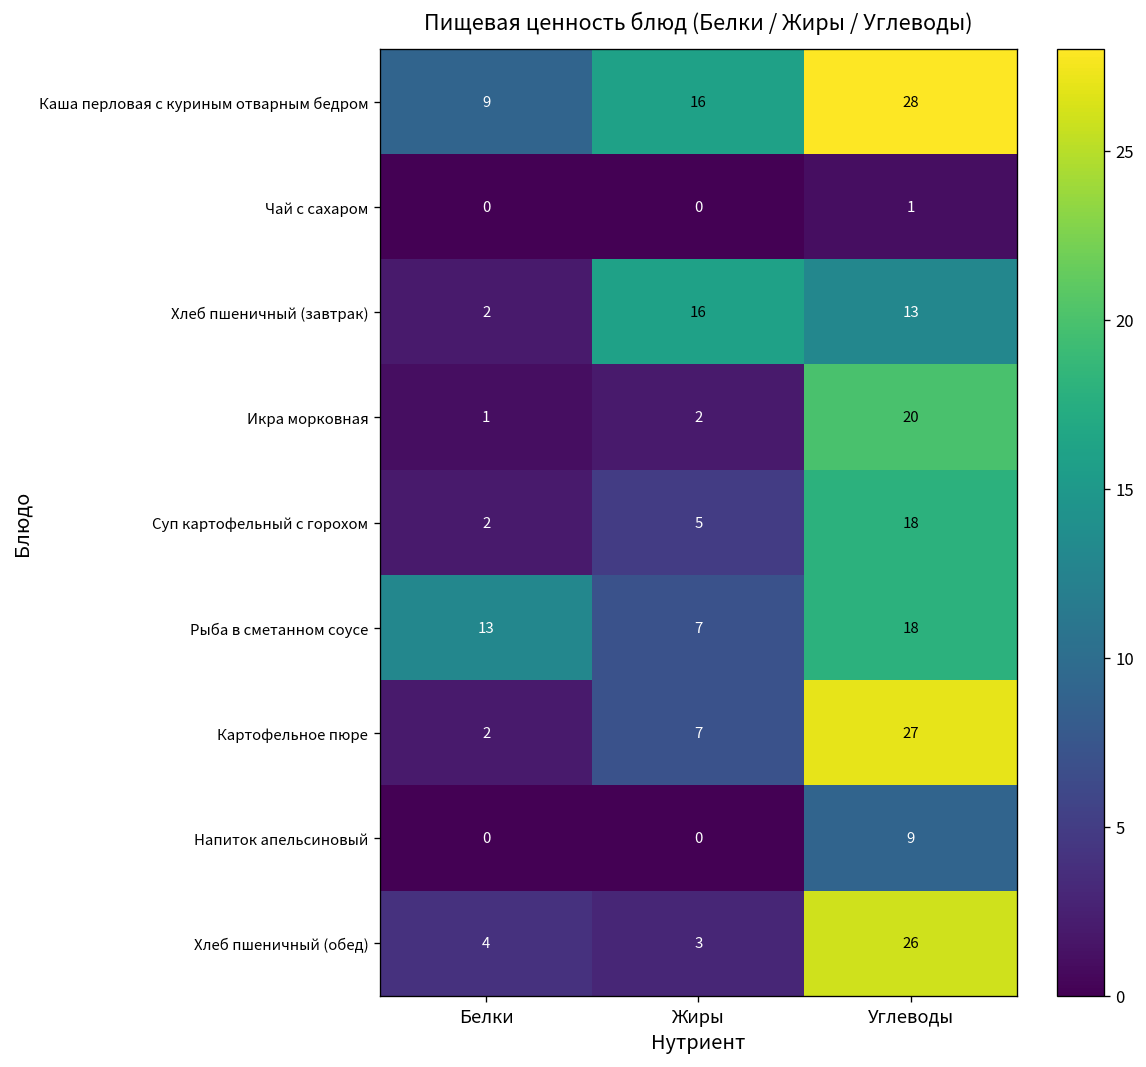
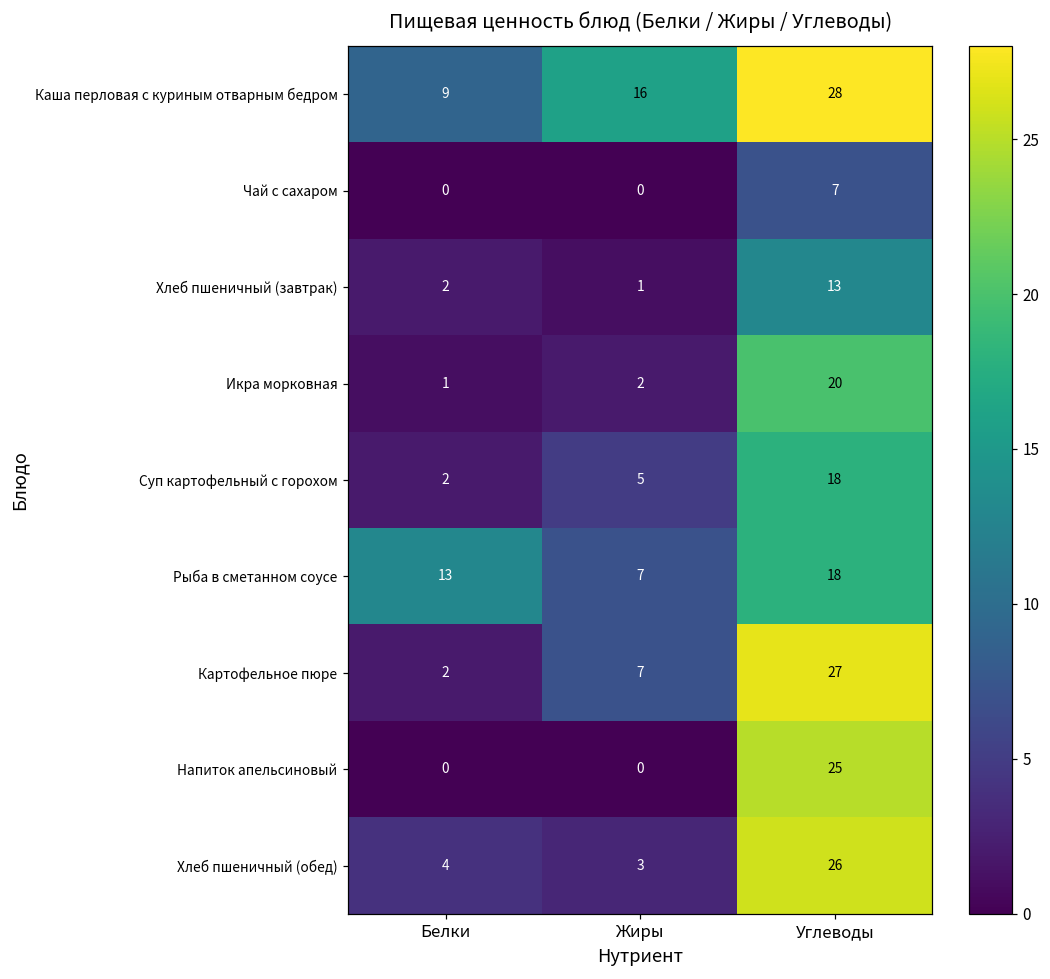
  {
    "Каша перловая с куриным отварным бедром": {
      "Белки": 9,
      "Жиры": 16,
      "Углеводы": 28
    },
    "Чай с сахаром": {
      "Белки": 0,
      "Жиры": 0,
-     "Углеводы": 1
+     "Углеводы": 7
    },
    "Хлеб пшеничный (завтрак)": {
      "Белки": 2,
-     "Жиры": 16,
+     "Жиры": 1,
      "Углеводы": 13
    },
    "Икра морковная": {
      "Белки": 1,
      "Жиры": 2,
      "Углеводы": 20
    },
    "Суп картофельный с горохом": {
      "Белки": 2,
      "Жиры": 5,
      "Углеводы": 18
    },
    "Рыба в сметанном соусе": {
      "Белки": 13,
      "Жиры": 7,
      "Углеводы": 18
    },
    "Картофельное пюре": {
      "Белки": 2,
      "Жиры": 7,
      "Углеводы": 27
    },
    "Напиток апельсиновый": {
      "Белки": 0,
      "Жиры": 0,
-     "Углеводы": 9
+     "Углеводы": 25
    },
    "Хлеб пшеничный (обед)": {
      "Белки": 4,
      "Жиры": 3,
      "Углеводы": 26
    }
  }
